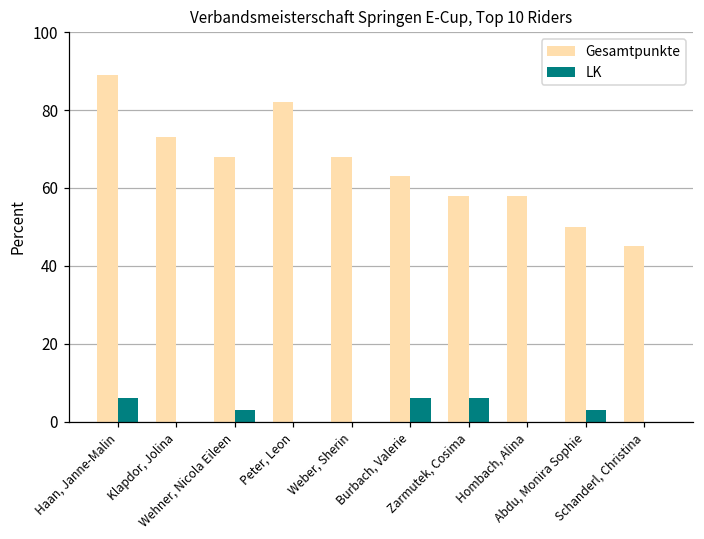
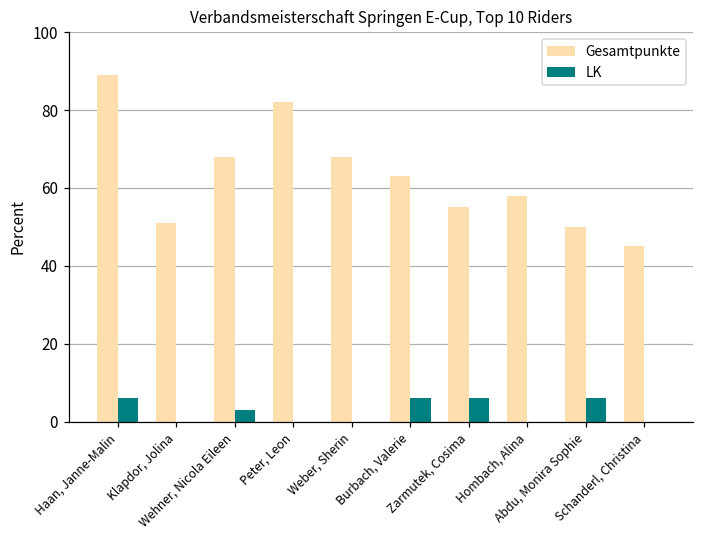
  {
    "Gesamtpunkte": {
      "Haan, Janne-Malin": 89,
-     "Klapdor, Jolina": 73,
+     "Klapdor, Jolina": 51,
      "Wehner, Nicola Eileen": 68,
      "Peter, Leon": 82,
      "Weber, Sherin": 68,
      "Burbach, Valerie": 63,
-     "Zarmutek, Cosima": 58,
+     "Zarmutek, Cosima": 55,
      "Hombach, Alina": 58,
      "Abdu, Monira Sophie": 50,
      "Schanderl, Christina": 45
    },
    "LK": {
      "Haan, Janne-Malin": 6,
      "Klapdor, Jolina": 0,
      "Wehner, Nicola Eileen": 3,
      "Peter, Leon": 0,
      "Weber, Sherin": 0,
      "Burbach, Valerie": 6,
      "Zarmutek, Cosima": 6,
      "Hombach, Alina": 0,
-     "Abdu, Monira Sophie": 3,
+     "Abdu, Monira Sophie": 6,
      "Schanderl, Christina": 0
    }
  }
